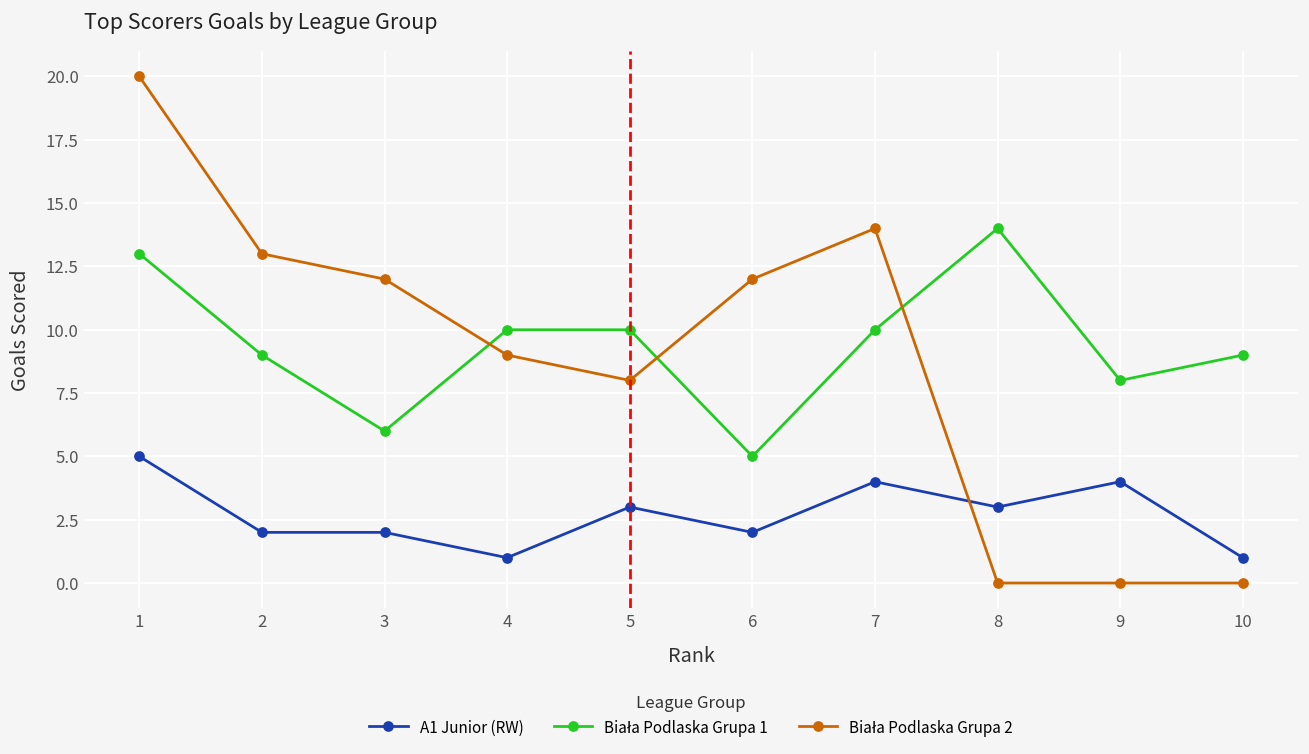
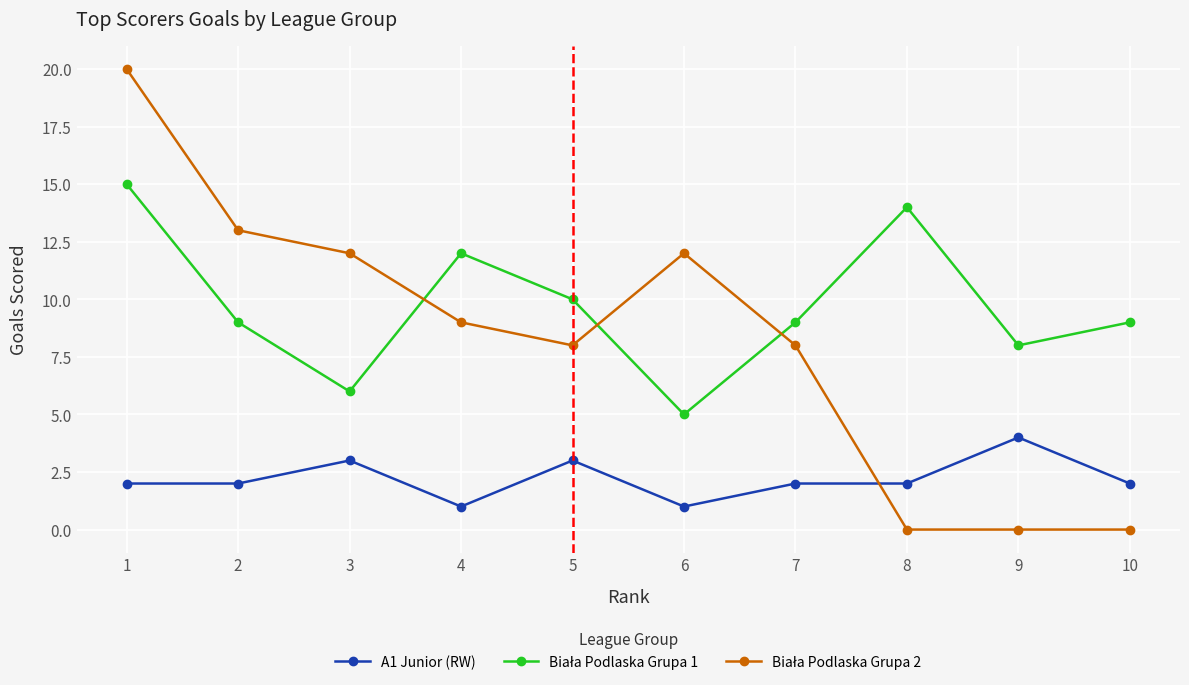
  {
    "A1 Junior (RW)": {
-     "1": 5,
+     "1": 2,
      "2": 2,
-     "3": 2,
+     "3": 3,
      "4": 1,
      "5": 3,
-     "6": 2,
-     "7": 4,
-     "8": 3,
+     "6": 1,
+     "7": 2,
+     "8": 2,
      "9": 4,
-     "10": 1
+     "10": 2
    },
    "Biała Podlaska Grupa 1": {
-     "1": 13,
+     "1": 15,
      "2": 9,
      "3": 6,
-     "4": 10,
+     "4": 12,
      "5": 10,
      "6": 5,
-     "7": 10,
+     "7": 9,
      "8": 14,
      "9": 8,
      "10": 9
    },
    "Biała Podlaska Grupa 2": {
      "1": 20,
      "2": 13,
      "3": 12,
      "4": 9,
      "5": 8,
      "6": 12,
-     "7": 14,
+     "7": 8,
      "8": 0,
      "9": 0,
      "10": 0
    }
  }
